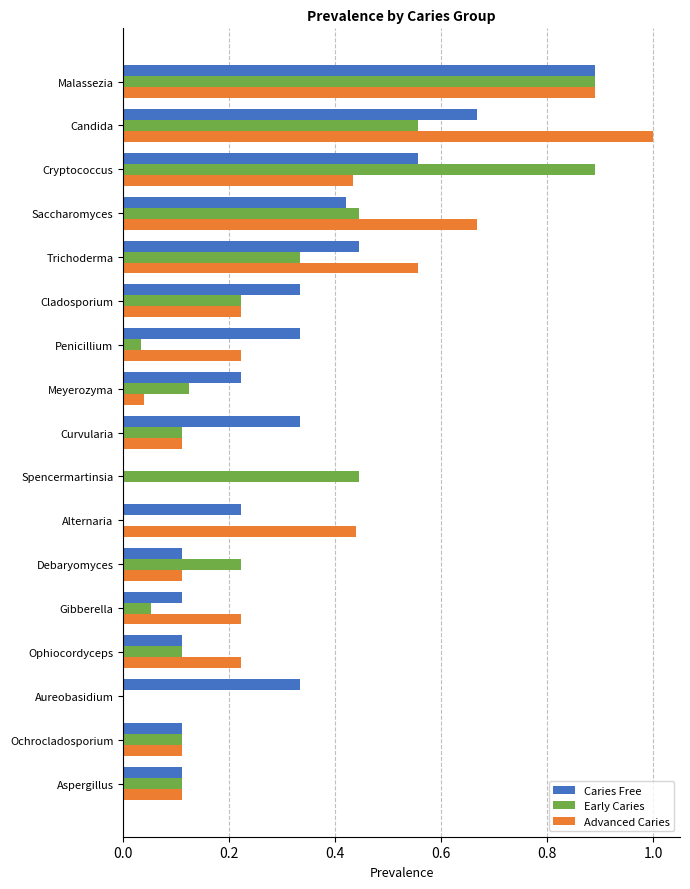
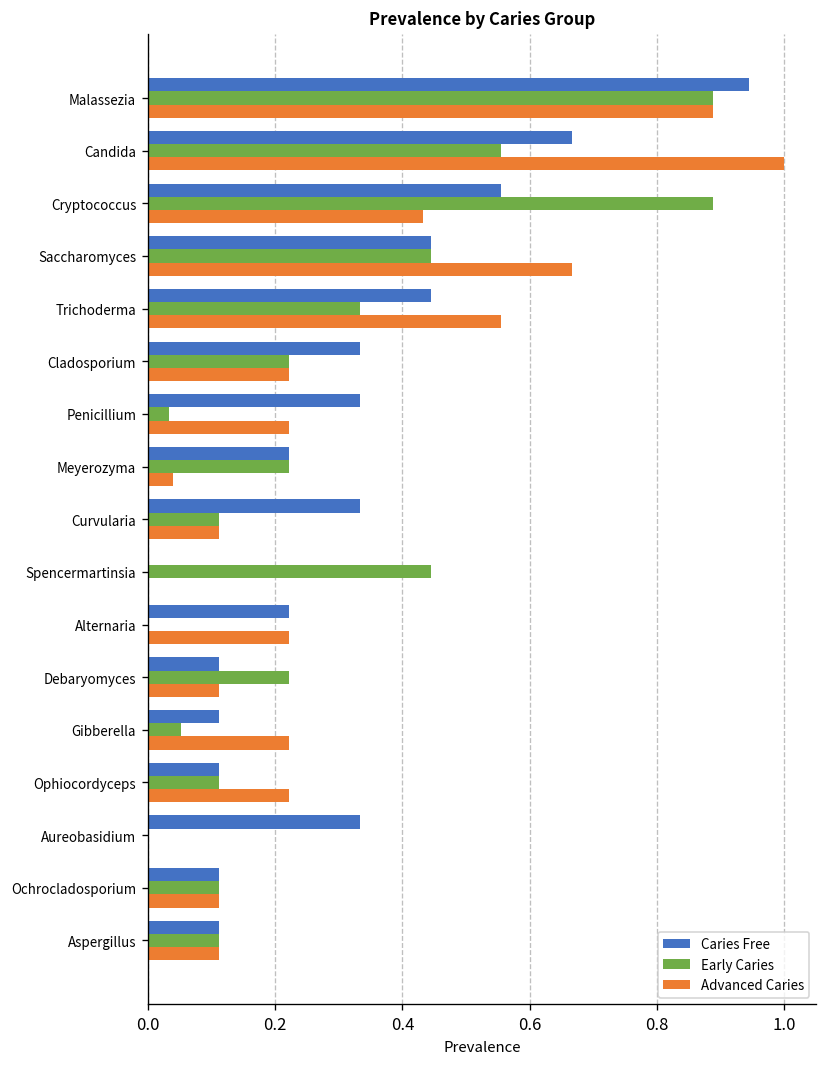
  {
    "Caries Free": {
-     "Malassezia": 0.89,
+     "Malassezia": 0.95,
      "Candida": 0.67,
      "Cryptococcus": 0.56,
-     "Saccharomyces": 0.42,
+     "Saccharomyces": 0.44,
      "Trichoderma": 0.44,
      "Cladosporium": 0.33,
      "Penicillium": 0.33,
      "Meyerozyma": 0.22,
      "Curvularia": 0.33,
      "Spencermartinsia": 0.00,
      "Alternaria": 0.22,
      "Debaryomyces": 0.11,
      "Gibberella": 0.11,
      "Ophiocordyceps": 0.11,
      "Aureobasidium": 0.33,
      "Ochrocladosporium": 0.11,
      "Aspergillus": 0.11
    },
    "Early Caries": {
      "Malassezia": 0.89,
      "Candida": 0.56,
      "Cryptococcus": 0.89,
      "Saccharomyces": 0.44,
      "Trichoderma": 0.33,
      "Cladosporium": 0.22,
      "Penicillium": 0.03,
-     "Meyerozyma": 0.12,
+     "Meyerozyma": 0.22,
      "Curvularia": 0.11,
      "Spencermartinsia": 0.44,
      "Alternaria": 0.00,
      "Debaryomyces": 0.22,
      "Gibberella": 0.05,
      "Ophiocordyceps": 0.11,
      "Aureobasidium": 0.00,
      "Ochrocladosporium": 0.11,
      "Aspergillus": 0.11
    },
    "Advanced Caries": {
      "Malassezia": 0.89,
      "Candida": 1.00,
      "Cryptococcus": 0.43,
      "Saccharomyces": 0.67,
      "Trichoderma": 0.56,
      "Cladosporium": 0.22,
      "Penicillium": 0.22,
      "Meyerozyma": 0.04,
      "Curvularia": 0.11,
      "Spencermartinsia": 0.00,
-     "Alternaria": 0.44,
+     "Alternaria": 0.22,
      "Debaryomyces": 0.11,
      "Gibberella": 0.22,
      "Ophiocordyceps": 0.22,
      "Aureobasidium": 0.00,
      "Ochrocladosporium": 0.11,
      "Aspergillus": 0.11
    }
  }
